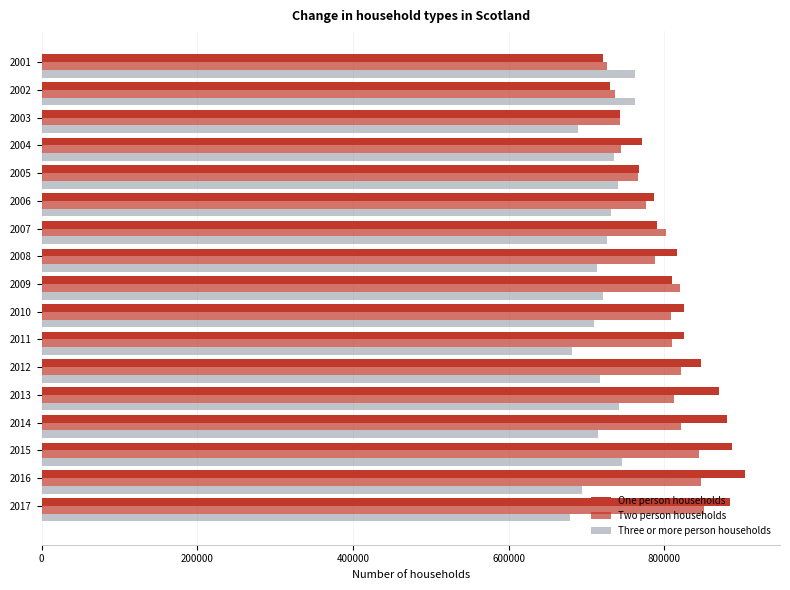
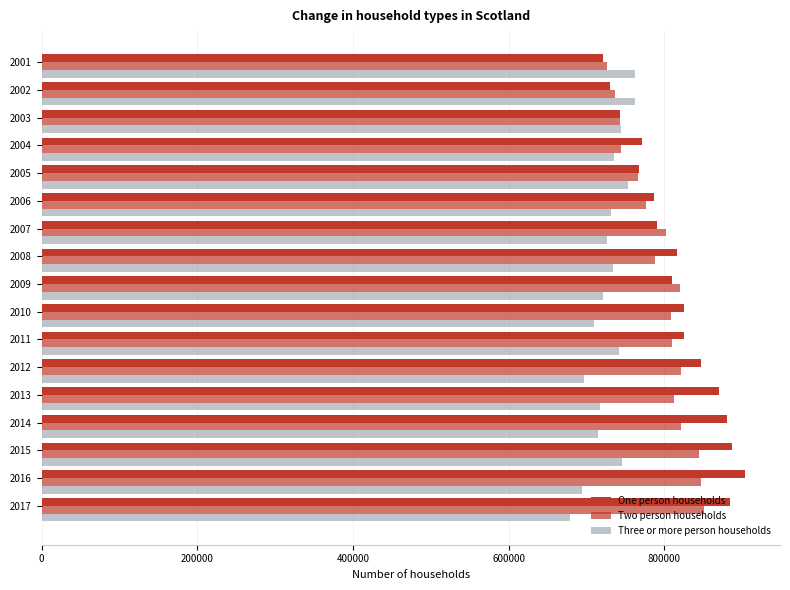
  {
    "Three or more person households": {
      "2001": 760000,
      "2002": 760000,
-     "2003": 690000,
+     "2003": 740000,
      "2004": 740000,
-     "2005": 740000,
+     "2005": 750000,
      "2006": 730000,
      "2007": 730000,
-     "2008": 710000,
+     "2008": 730000,
      "2009": 720000,
      "2010": 710000,
-     "2011": 680000,
-     "2012": 720000,
-     "2013": 740000,
+     "2011": 740000,
+     "2012": 700000,
+     "2013": 720000,
      "2014": 710000,
      "2015": 750000,
      "2016": 690000,
      "2017": 680000
    }
  }
